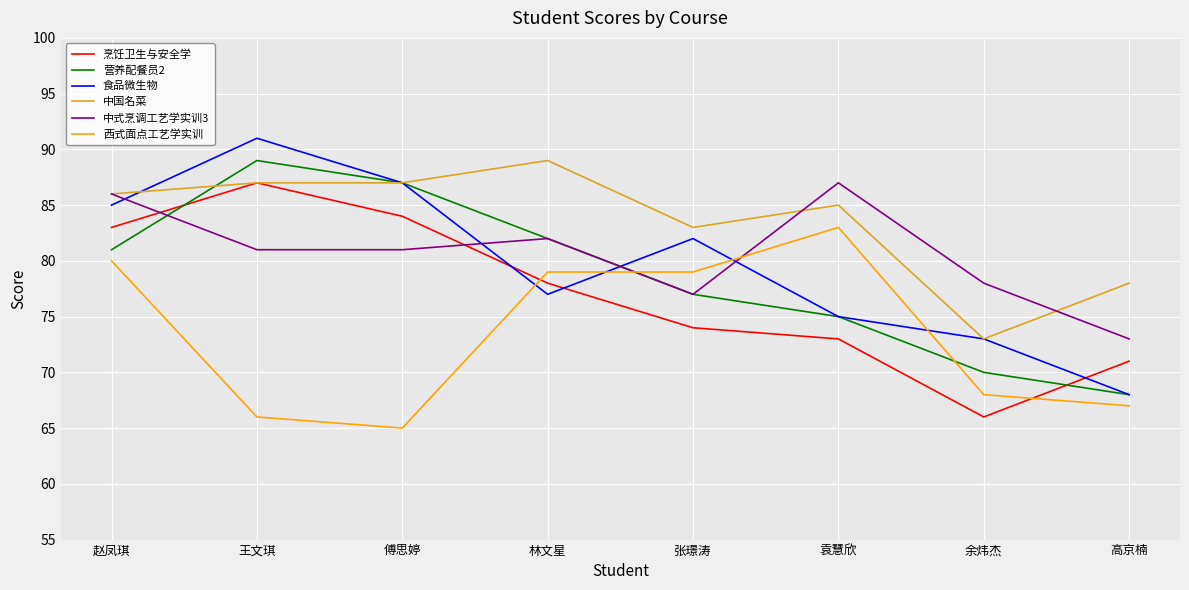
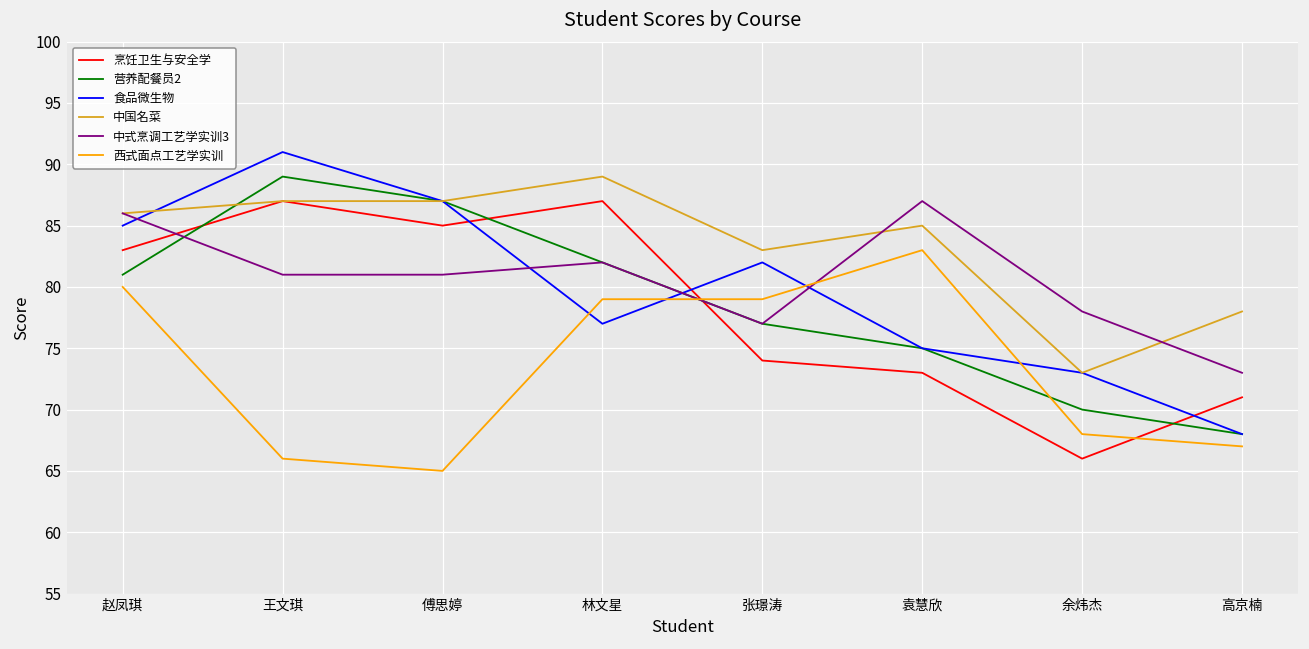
  {
    "烹饪卫生与安全学": {
      "赵凤琪": 83,
-     "傅思婷": 84,
-     "林文星": 78,
+     "傅思婷": 85,
+     "林文星": 87,
      "张璟涛": 74,
      "袁慧欣": 73,
      "余炜杰": 66,
      "高京楠": 71
    },
    "营养配餐员2": {
      "赵凤琪": 81,
      "王文琪": 89,
      "余炜杰": 70
    },
    "食品微生物": {
      "赵凤琪": 85,
      "王文琪": 91,
      "林文星": 77,
      "张璟涛": 82
    },
    "中式烹调工艺学实训3": {
      "王文琪": 81,
      "傅思婷": 81,
      "袁慧欣": 87,
      "余炜杰": 78,
      "高京楠": 73
    }
  }
